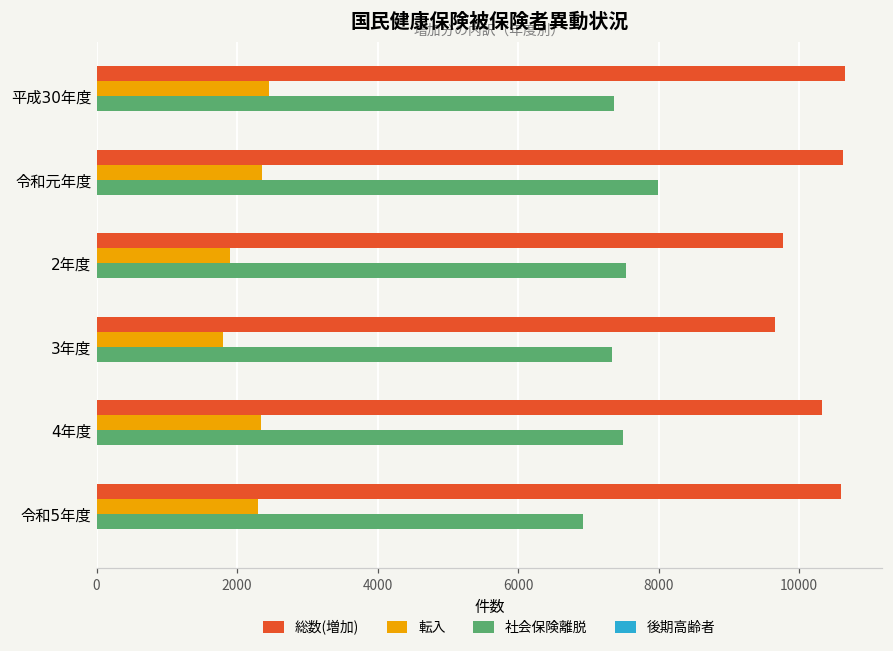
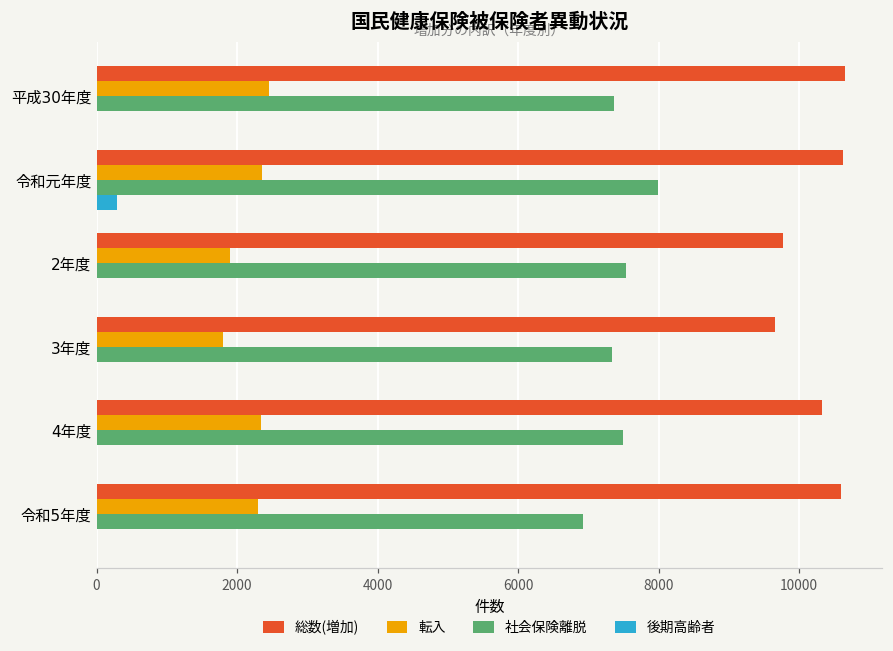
  {
    "総数(増加)": {
      "平成30年度": 10600,
      "令和元年度": 10600,
      "2年度": 9800,
      "3年度": 9700,
      "4年度": 10300,
      "令和5年度": 10600
    },
    "転入": {
      "平成30年度": 2500,
      "令和元年度": 2300,
      "2年度": 1900,
      "3年度": 1800,
      "4年度": 2300,
      "令和5年度": 2300
    },
    "社会保険離脱": {
      "平成30年度": 7400,
      "令和元年度": 8000,
      "2年度": 7500,
      "3年度": 7300,
      "4年度": 7500,
      "令和5年度": 6900
    },
    "後期高齢者": {
-     "令和元年度": 0
+     "令和元年度": 300
    }
  }
